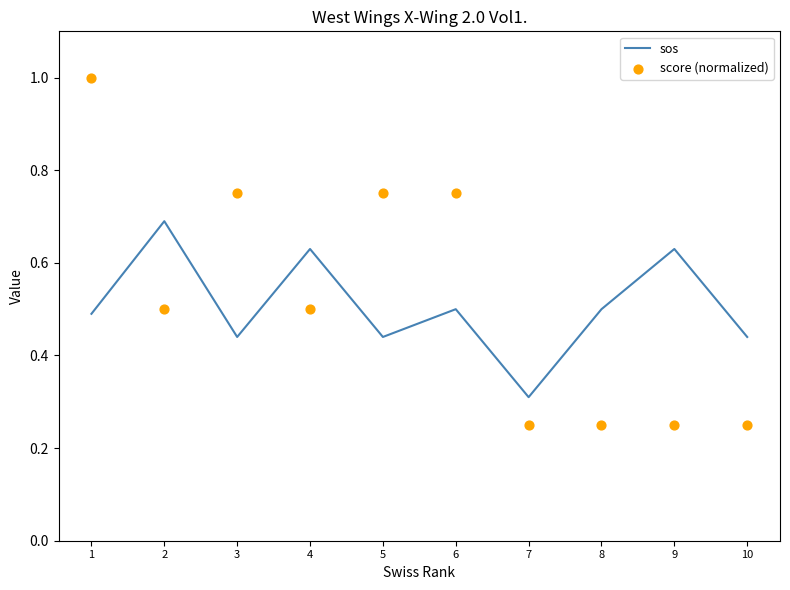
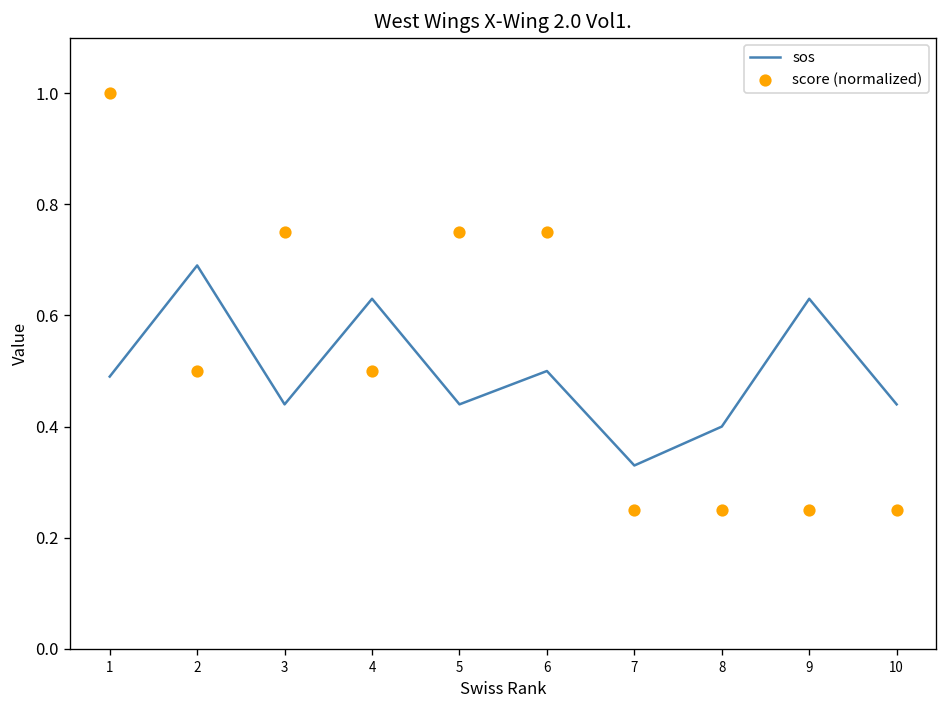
  {
    "sos": {
      "1": 0.49,
      "2": 0.69,
      "3": 0.44,
      "4": 0.63,
      "5": 0.44,
      "6": 0.50,
-     "7": 0.31,
-     "8": 0.5,
+     "7": 0.33,
+     "8": 0.4,
      "9": 0.63,
      "10": 0.44
    }
  }
